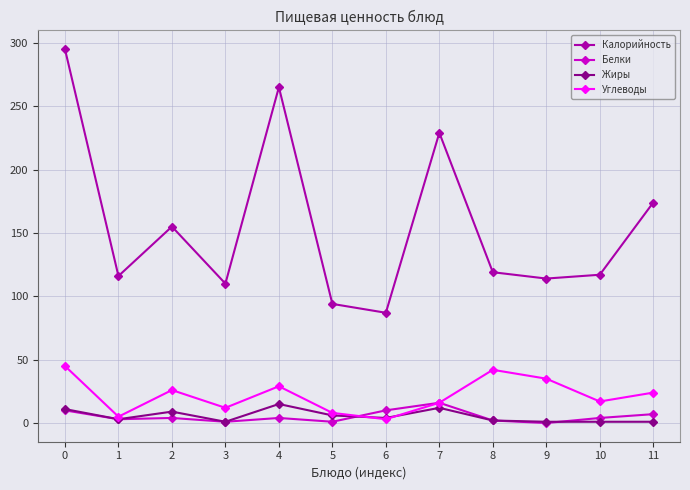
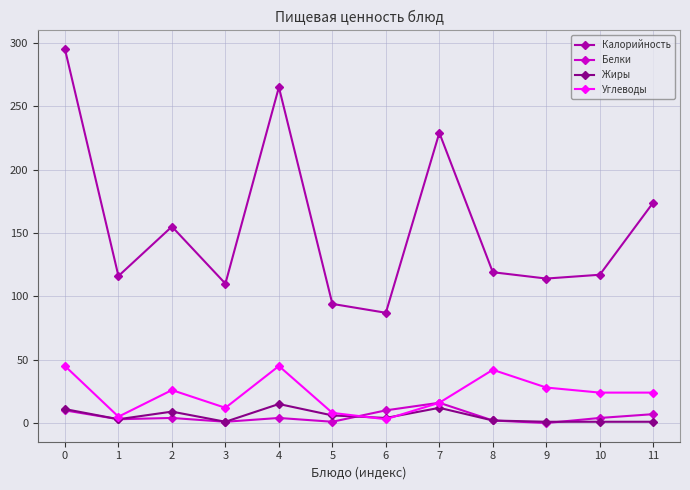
  {
    "Углеводы": {
      "0": 45,
      "2": 26,
      "3": 12,
-     "4": 29,
+     "4": 45,
      "8": 42,
-     "9": 35,
-     "10": 17,
+     "9": 28,
+     "10": 24,
      "11": 24
    }
  }
